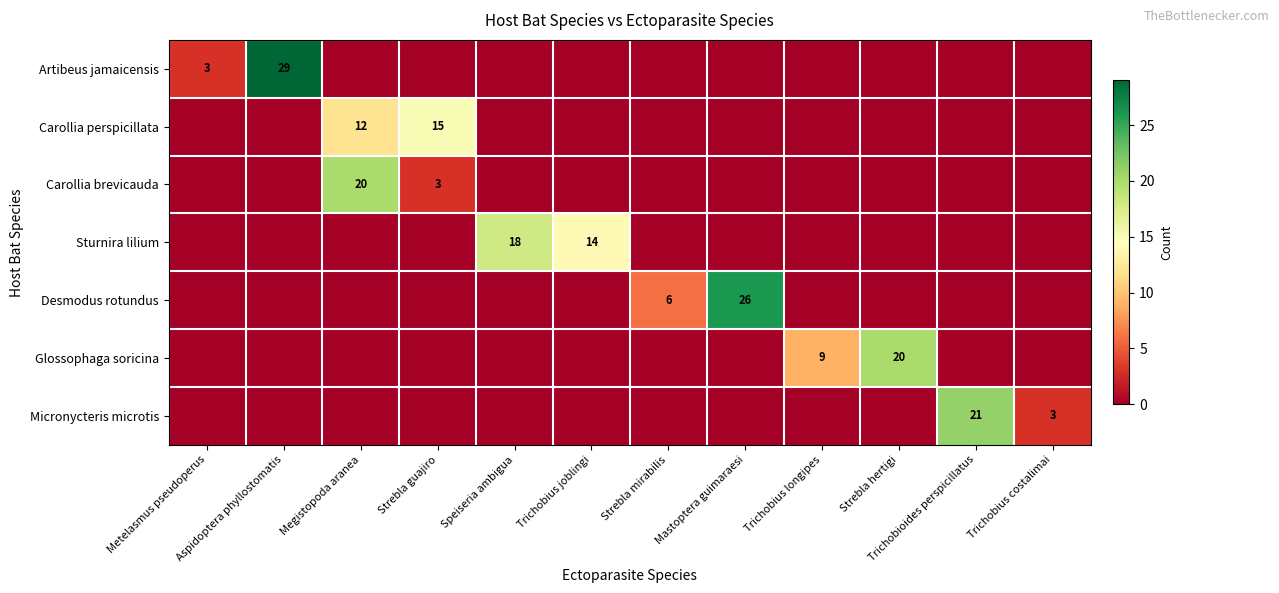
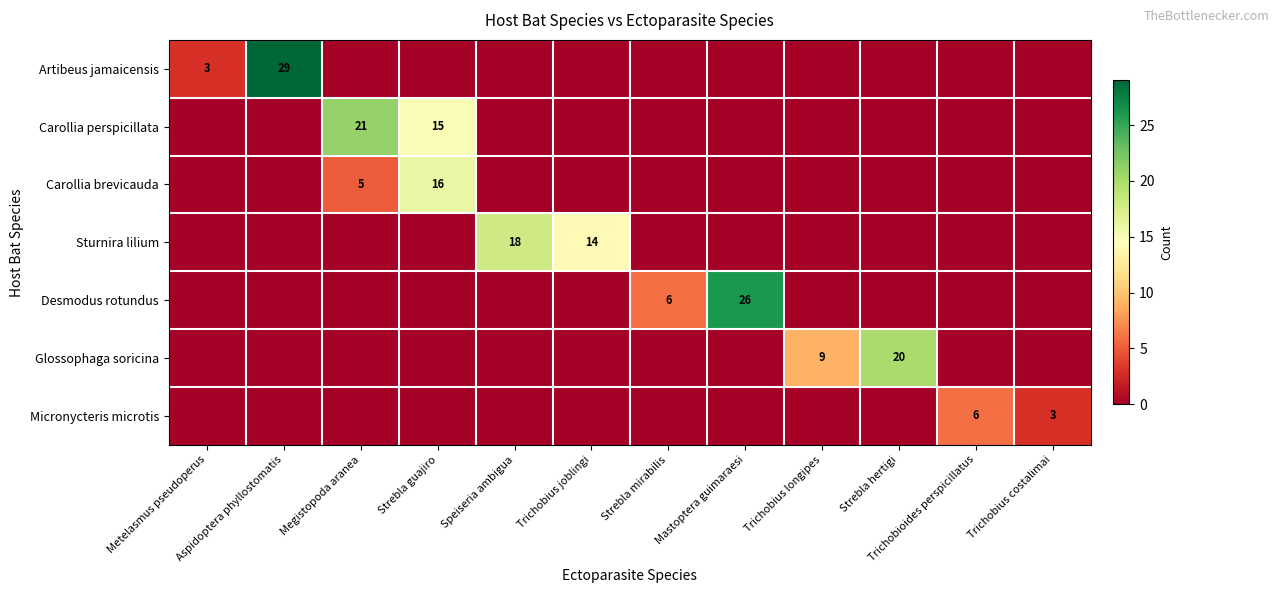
  {
    "Artibeus jamaicensis": {
      "Metelasmus pseudoperus": 3,
      "Aspidoptera phyllostomatis": 29
    },
    "Carollia perspicillata": {
-     "Megistopoda aranea": 12,
+     "Megistopoda aranea": 21,
      "Strebla guajiro": 15
    },
    "Carollia brevicauda": {
-     "Megistopoda aranea": 20,
-     "Strebla guajiro": 3
+     "Megistopoda aranea": 5,
+     "Strebla guajiro": 16
    },
    "Sturnira lilium": {
      "Speiseria ambigua": 18,
      "Trichobius joblingi": 14
    },
    "Desmodus rotundus": {
      "Strebla mirabilis": 6,
      "Mastoptera guimaraesi": 26
    },
    "Glossophaga soricina": {
      "Trichobius longipes": 9,
      "Strebla hertigi": 20
    },
    "Micronycteris microtis": {
-     "Trichobioides perspicillatus": 21,
+     "Trichobioides perspicillatus": 6,
      "Trichobius costalimai": 3
    }
  }
